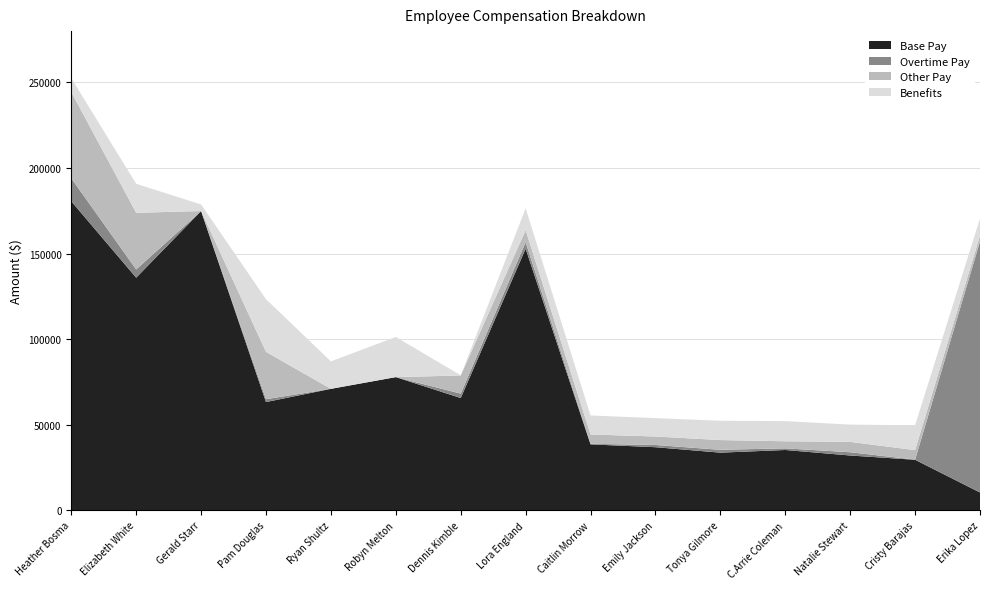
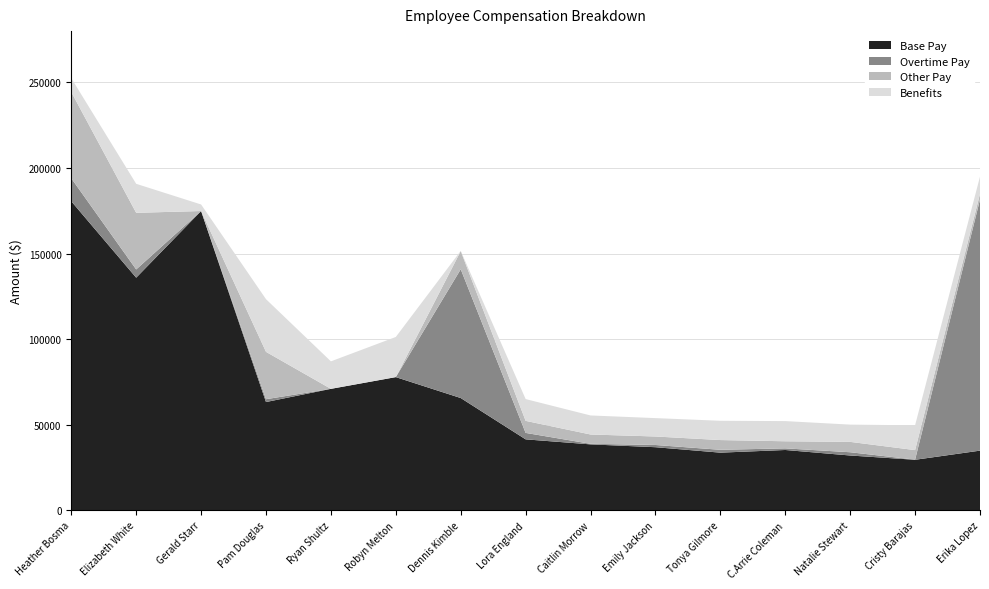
  {
    "Base Pay": {
-     "Lora England": 153000,
-     "Erika Lopez": 10000
+     "Lora England": 42000,
+     "Erika Lopez": 35000
    },
    "Overtime Pay": {
-     "Dennis Kimble": 3000
+     "Dennis Kimble": 75000
    }
  }
